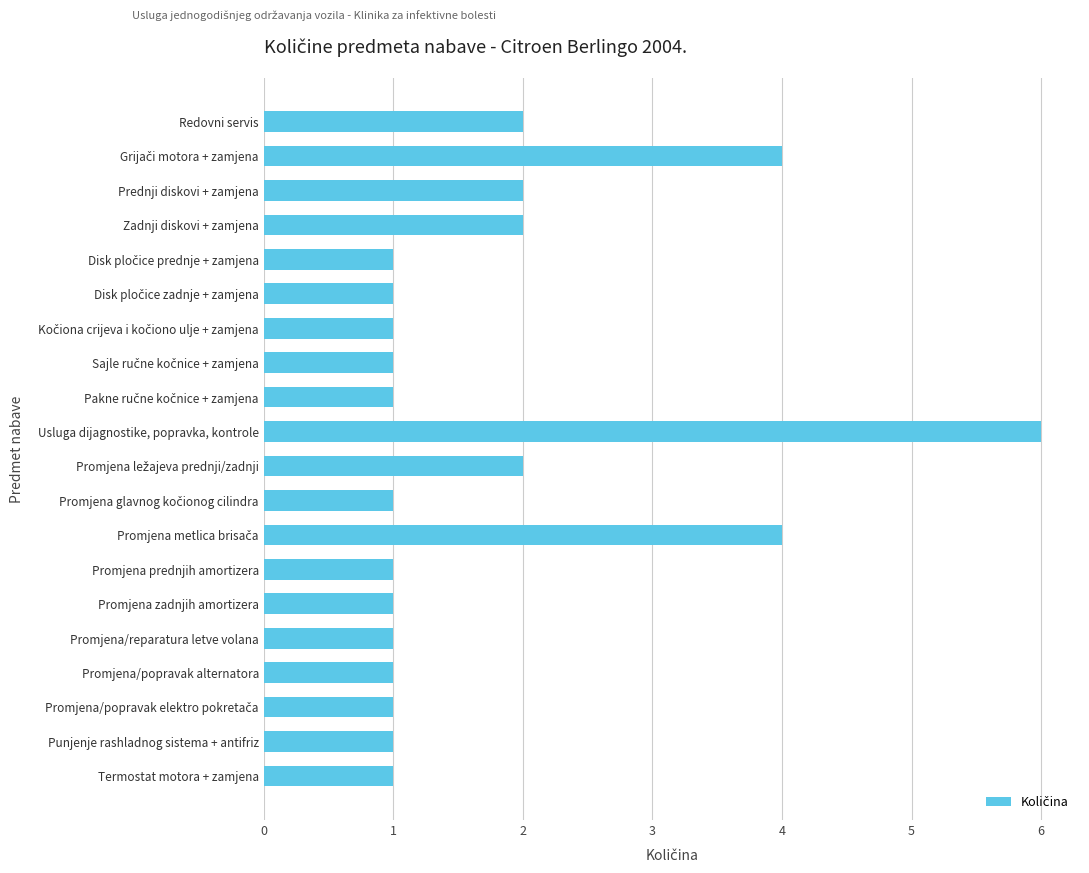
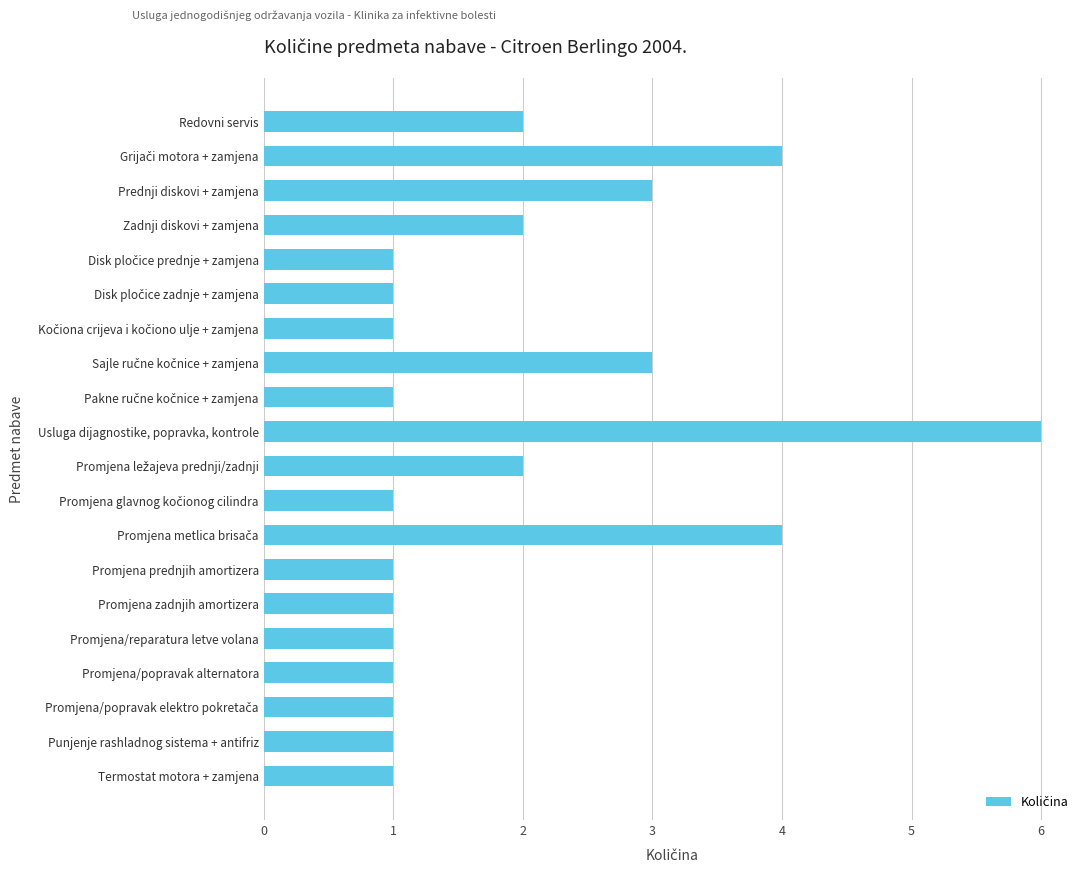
  {
    "Redovni servis": 2,
    "Grijači motora + zamjena": 4,
-   "Prednji diskovi + zamjena": 2,
+   "Prednji diskovi + zamjena": 3,
    "Zadnji diskovi + zamjena": 2,
    "Disk pločice prednje + zamjena": 1,
    "Disk pločice zadnje + zamjena": 1,
    "Kočiona crijeva i kočiono ulje + zamjena": 1,
-   "Sajle ručne kočnice + zamjena": 1,
+   "Sajle ručne kočnice + zamjena": 3,
    "Pakne ručne kočnice + zamjena": 1,
    "Usluga dijagnostike, popravka, kontrole": 6,
    "Promjena ležajeva prednji/zadnji": 2,
    "Promjena glavnog kočionog cilindra": 1,
    "Promjena metlica brisača": 4,
    "Promjena prednjih amortizera": 1,
    "Promjena zadnjih amortizera": 1,
    "Promjena/reparatura letve volana": 1,
    "Promjena/popravak alternatora": 1,
    "Promjena/popravak elektro pokretača": 1,
    "Punjenje rashladnog sistema + antifriz": 1,
    "Termostat motora + zamjena": 1
  }
